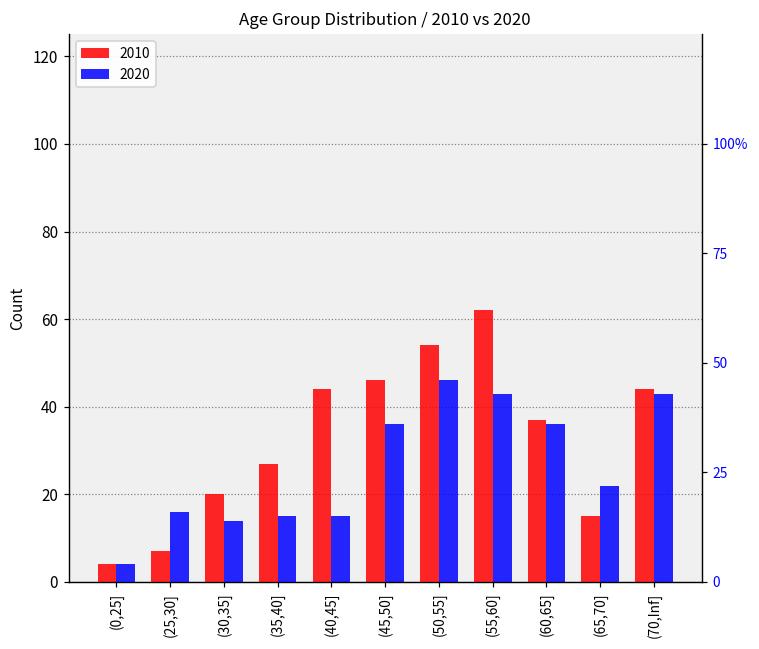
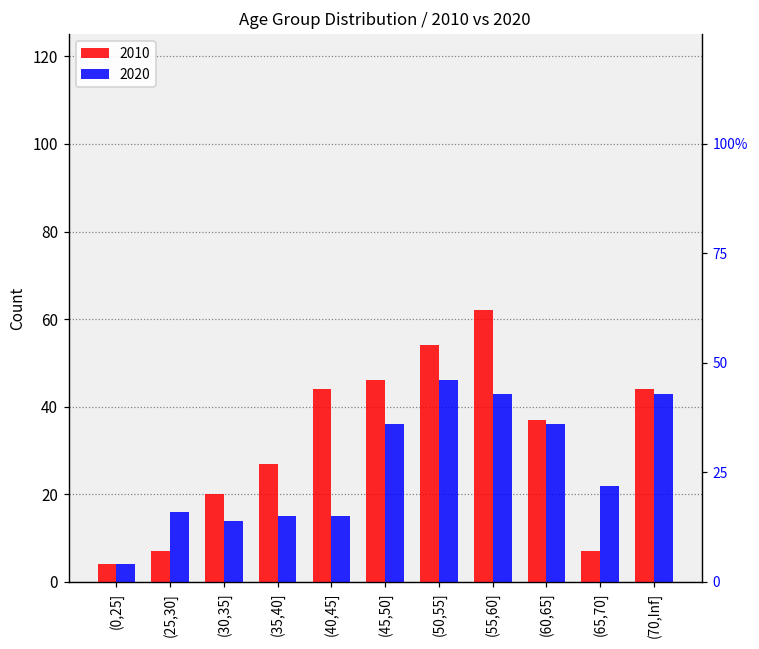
  {
    "2010": {
      "(0,25]": 4,
      "(25,30]": 7,
      "(30,35]": 20,
      "(35,40]": 27,
      "(40,45]": 44,
      "(45,50]": 46,
      "(50,55]": 54,
      "(55,60]": 62,
      "(60,65]": 37,
-     "(65,70]": 15,
+     "(65,70]": 7,
      "(70,Inf]": 44
    },
    "2020": {
      "(0,25]": 4,
      "(25,30]": 16,
      "(30,35]": 14,
      "(35,40]": 15,
      "(40,45]": 15,
      "(45,50]": 36,
      "(50,55]": 46,
      "(55,60]": 43,
      "(60,65]": 36,
      "(65,70]": 22,
      "(70,Inf]": 43
    }
  }
